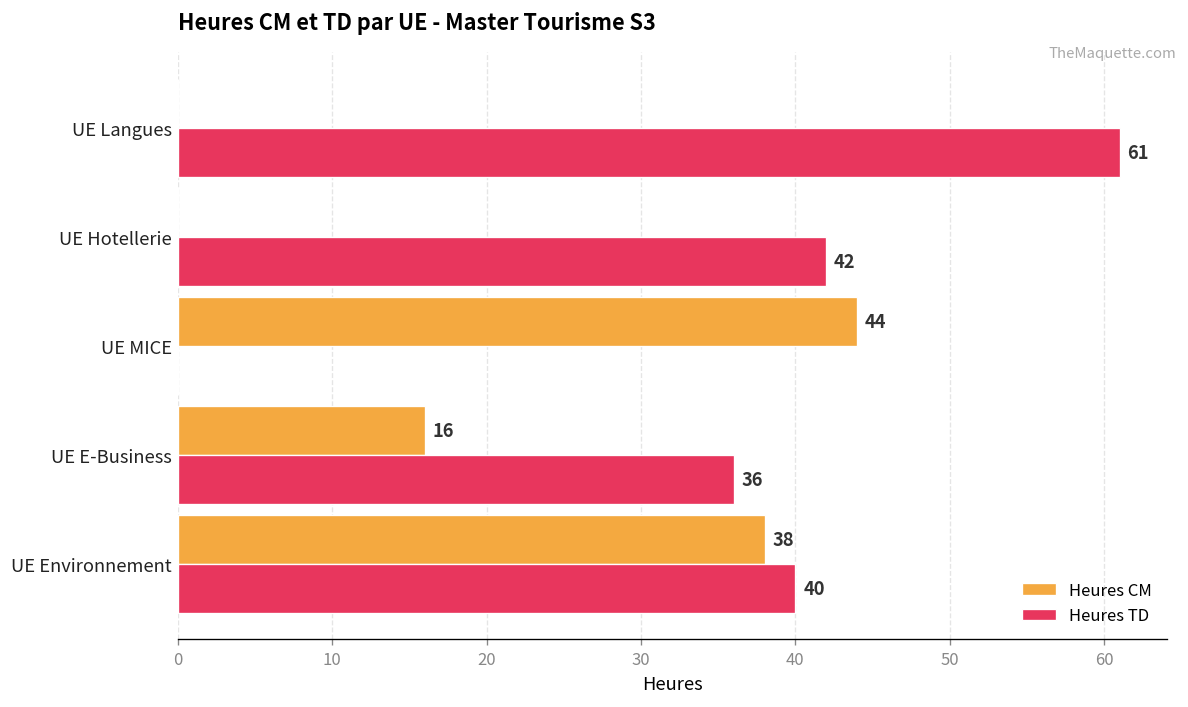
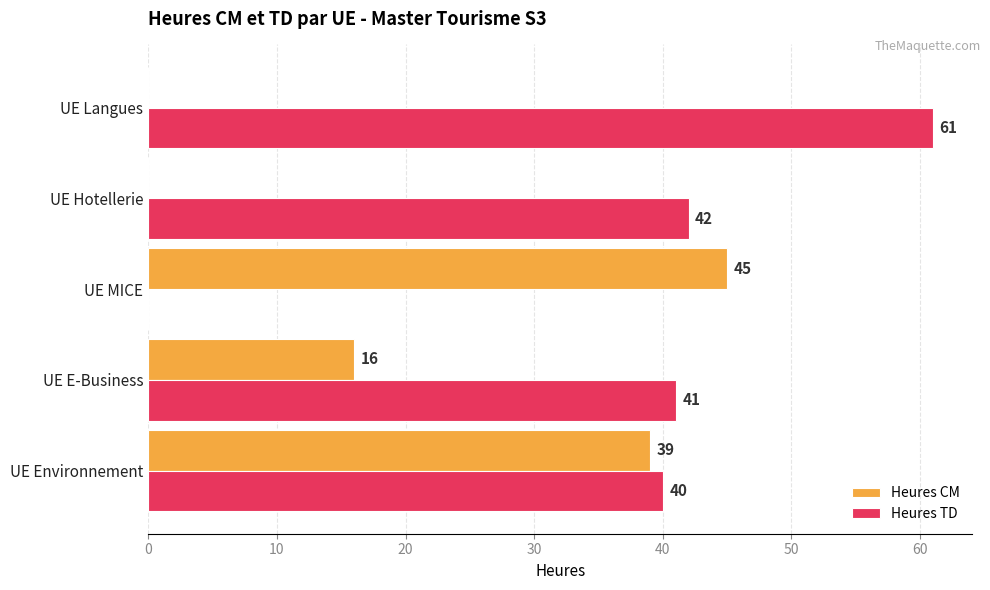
  {
    "Heures CM": {
-     "UE MICE": 44,
+     "UE MICE": 45,
      "UE E-Business": 16,
-     "UE Environnement": 38
+     "UE Environnement": 39
    },
    "Heures TD": {
      "UE Langues": 61,
      "UE Hotellerie": 42,
-     "UE E-Business": 36,
+     "UE E-Business": 41,
      "UE Environnement": 40
    }
  }
